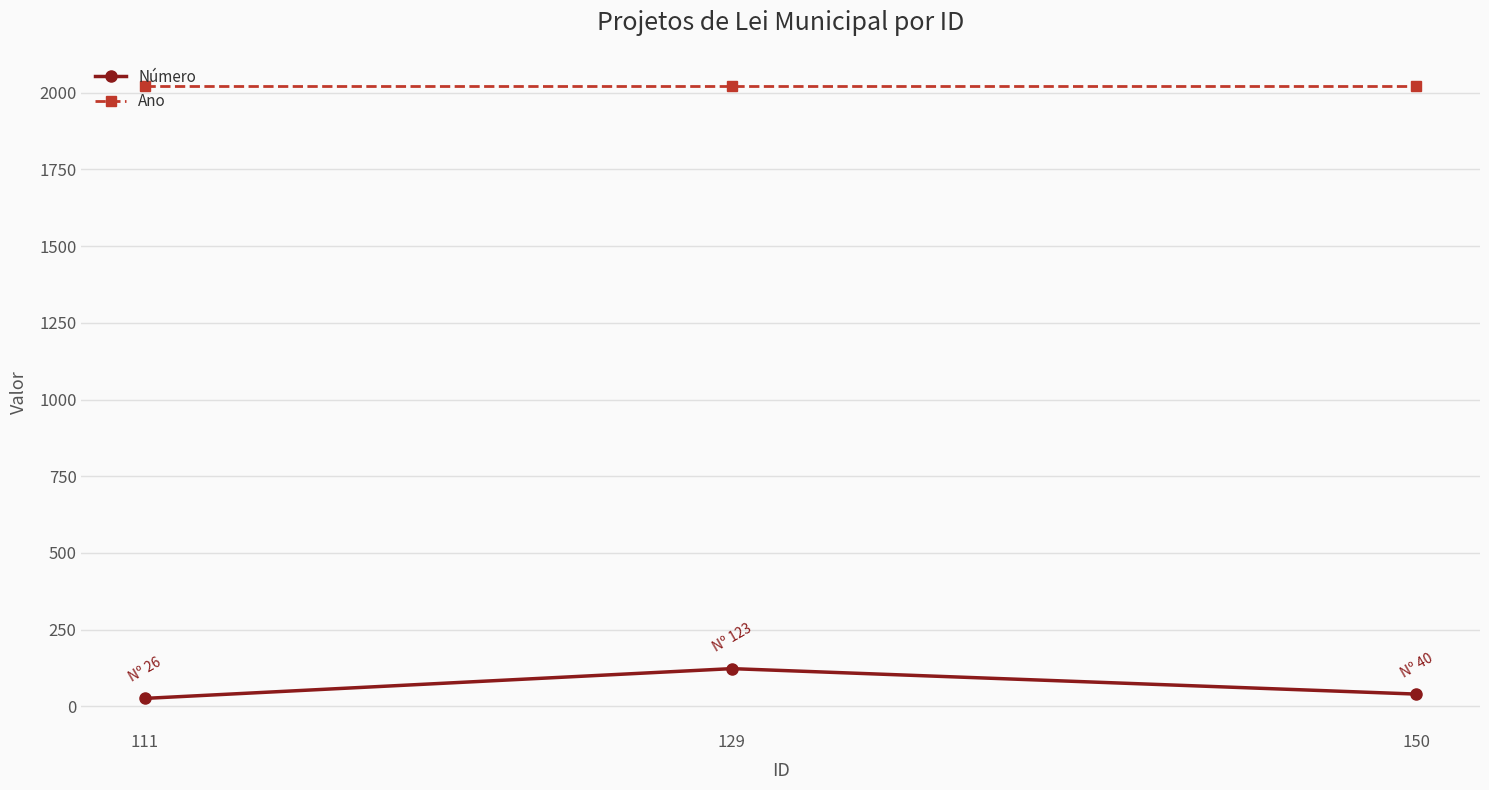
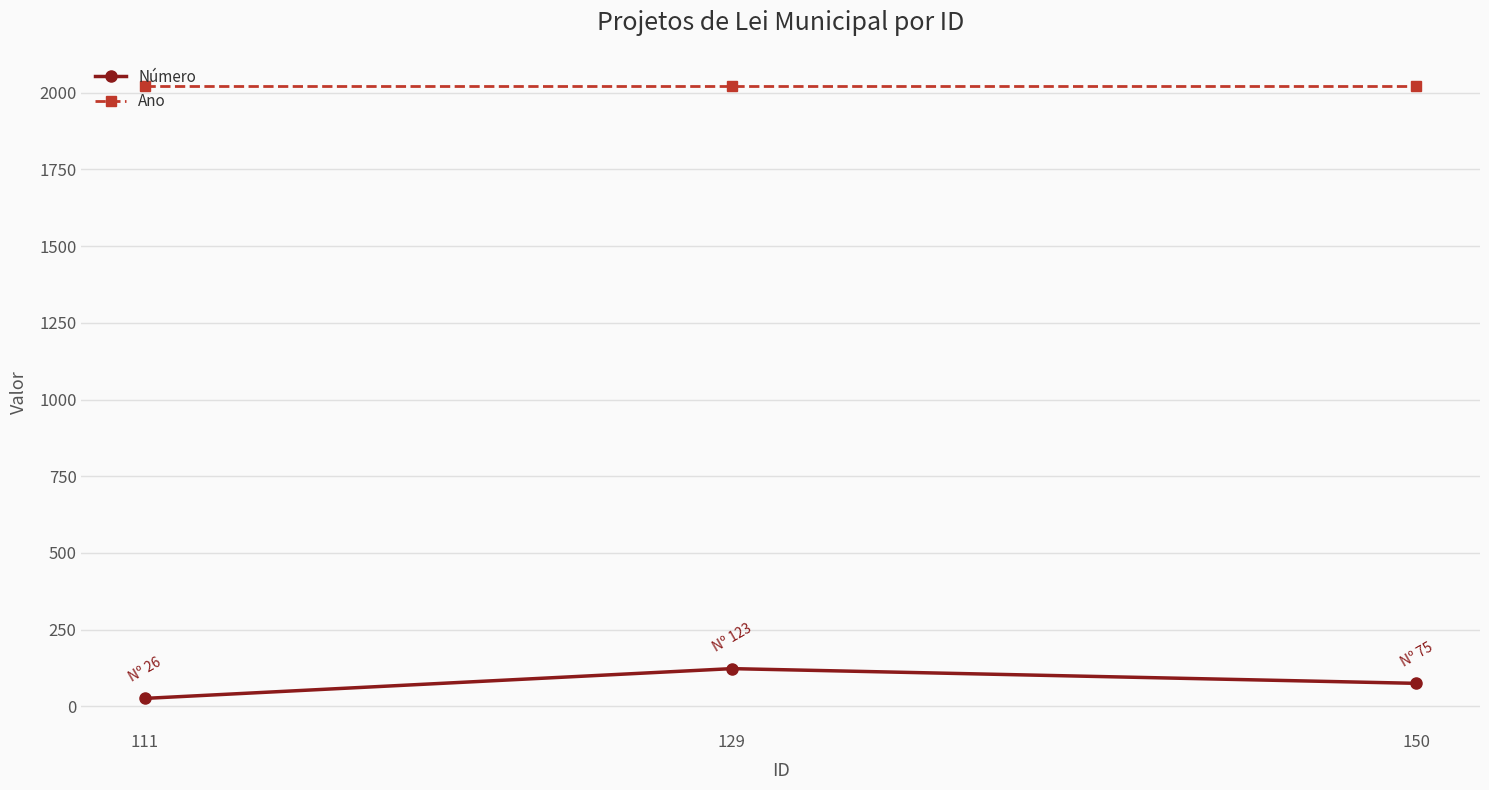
  {
    "Número": {
      "111": 26,
      "129": 123,
-     "150": 40
+     "150": 75
    },
    "Ano": {
      "111": 2020,
      "129": 2020,
      "150": 2020
    }
  }
